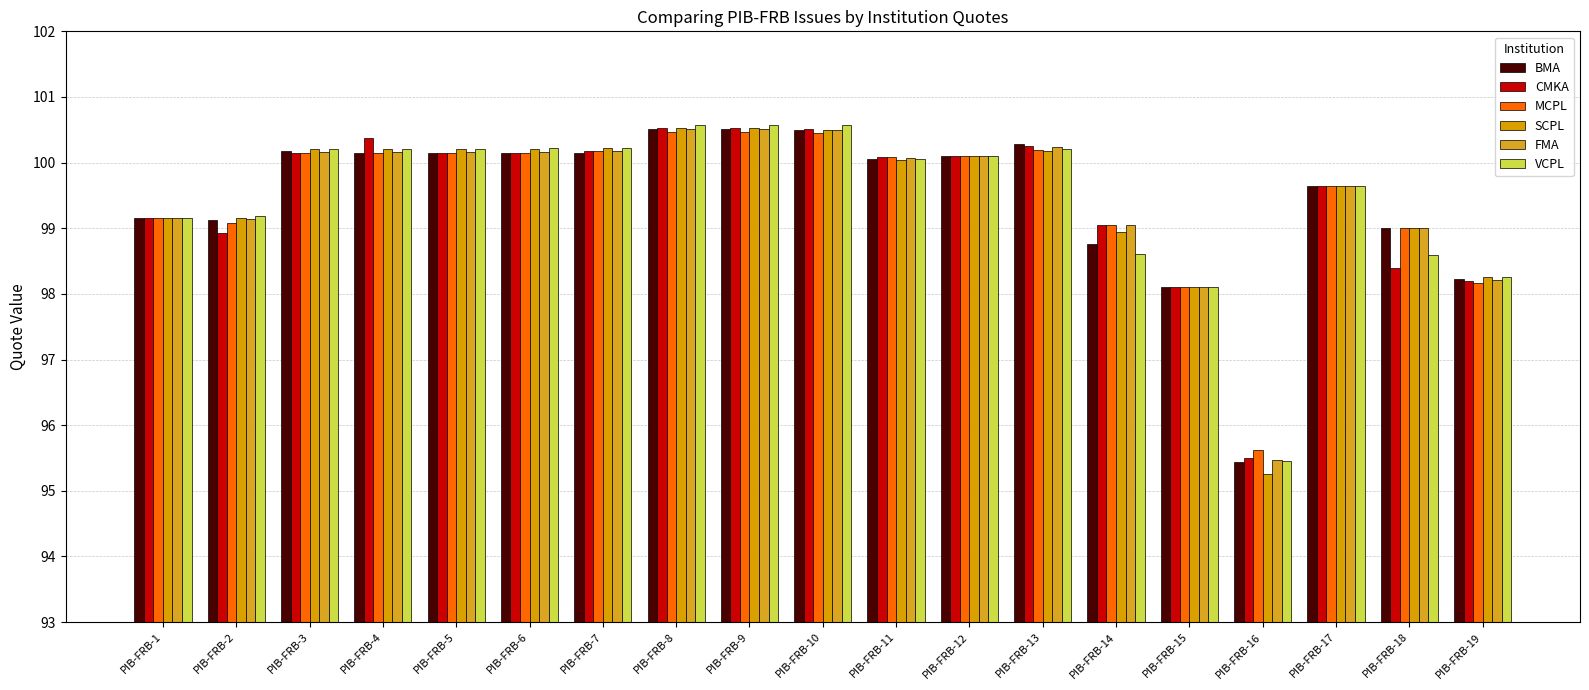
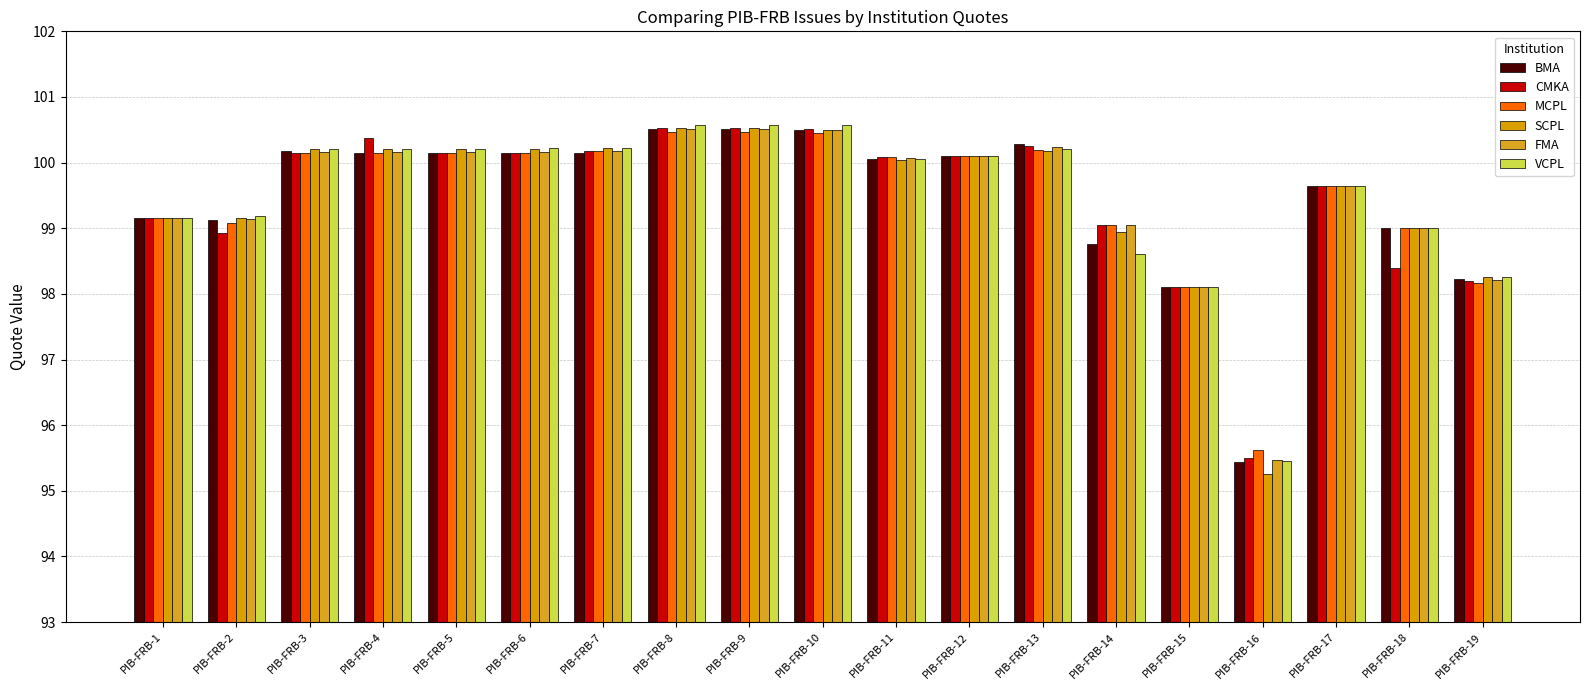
  {
    "BMA": {
      "PIB-FRB-1": 99.2,
      "PIB-FRB-2": 99.1,
      "PIB-FRB-3": 100.2,
      "PIB-FRB-4": 100.1,
      "PIB-FRB-5": 100.1,
      "PIB-FRB-6": 100.1,
      "PIB-FRB-7": 100.2,
      "PIB-FRB-8": 100.5,
      "PIB-FRB-9": 100.5,
      "PIB-FRB-10": 100.5,
      "PIB-FRB-11": 100.1,
      "PIB-FRB-12": 100.1,
      "PIB-FRB-13": 100.3,
      "PIB-FRB-14": 98.8,
      "PIB-FRB-15": 98.1,
      "PIB-FRB-16": 95.4,
      "PIB-FRB-17": 99.7,
      "PIB-FRB-18": 99.0,
      "PIB-FRB-19": 98.2
    },
    "CMKA": {
      "PIB-FRB-1": 99.2,
      "PIB-FRB-2": 98.9,
      "PIB-FRB-3": 100.1,
      "PIB-FRB-4": 100.4,
      "PIB-FRB-5": 100.2,
      "PIB-FRB-6": 100.2,
      "PIB-FRB-7": 100.2,
      "PIB-FRB-8": 100.5,
      "PIB-FRB-9": 100.5,
      "PIB-FRB-10": 100.5,
      "PIB-FRB-11": 100.1,
      "PIB-FRB-12": 100.1,
      "PIB-FRB-13": 100.3,
      "PIB-FRB-14": 99.1,
      "PIB-FRB-15": 98.1,
      "PIB-FRB-16": 95.5,
      "PIB-FRB-17": 99.7,
      "PIB-FRB-18": 98.4,
      "PIB-FRB-19": 98.2
    },
    "MCPL": {
      "PIB-FRB-1": 99.2,
      "PIB-FRB-2": 99.1,
      "PIB-FRB-3": 100.1,
      "PIB-FRB-4": 100.2,
      "PIB-FRB-5": 100.2,
      "PIB-FRB-6": 100.2,
      "PIB-FRB-7": 100.2,
      "PIB-FRB-8": 100.5,
      "PIB-FRB-9": 100.5,
      "PIB-FRB-10": 100.5,
      "PIB-FRB-11": 100.1,
      "PIB-FRB-12": 100.1,
      "PIB-FRB-13": 100.2,
      "PIB-FRB-14": 99.1,
      "PIB-FRB-15": 98.1,
      "PIB-FRB-16": 95.6,
      "PIB-FRB-17": 99.7,
      "PIB-FRB-18": 99.0,
      "PIB-FRB-19": 98.2
    },
    "VCPL": {
      "PIB-FRB-1": 99.2,
      "PIB-FRB-2": 99.2,
      "PIB-FRB-3": 100.2,
      "PIB-FRB-4": 100.2,
      "PIB-FRB-5": 100.2,
      "PIB-FRB-6": 100.2,
      "PIB-FRB-7": 100.2,
      "PIB-FRB-8": 100.6,
      "PIB-FRB-9": 100.6,
      "PIB-FRB-10": 100.6,
      "PIB-FRB-11": 100.1,
      "PIB-FRB-12": 100.1,
      "PIB-FRB-13": 100.2,
      "PIB-FRB-14": 98.6,
      "PIB-FRB-15": 98.1,
      "PIB-FRB-16": 95.5,
      "PIB-FRB-17": 99.7,
-     "PIB-FRB-18": 98.6,
+     "PIB-FRB-18": 99.0,
      "PIB-FRB-19": 98.3
    }
  }
